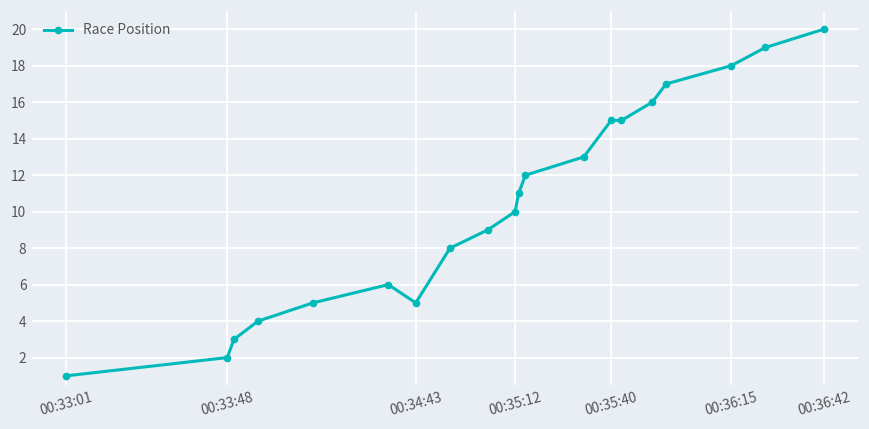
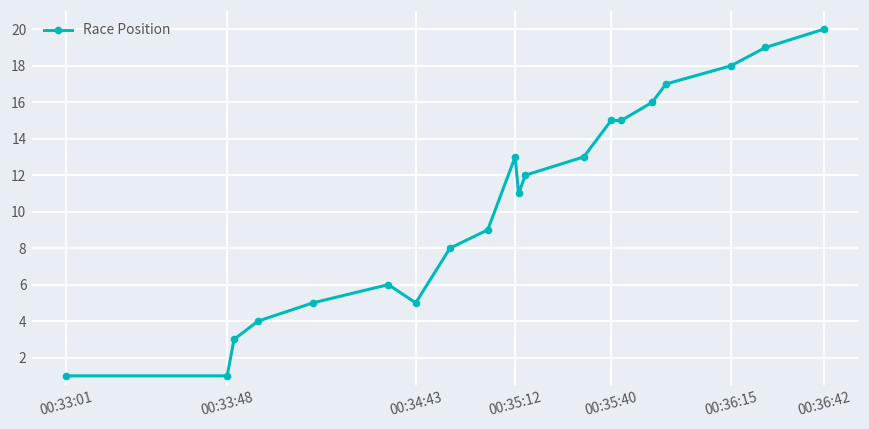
  {
    "00:33:01": 1,
-   "00:33:48": 2,
+   "00:33:48": 1,
    "00:34:43": 5,
-   "00:35:12": 10,
+   "00:35:12": 13,
    "00:35:40": 15,
    "00:36:15": 18,
    "00:36:42": 20
  }
